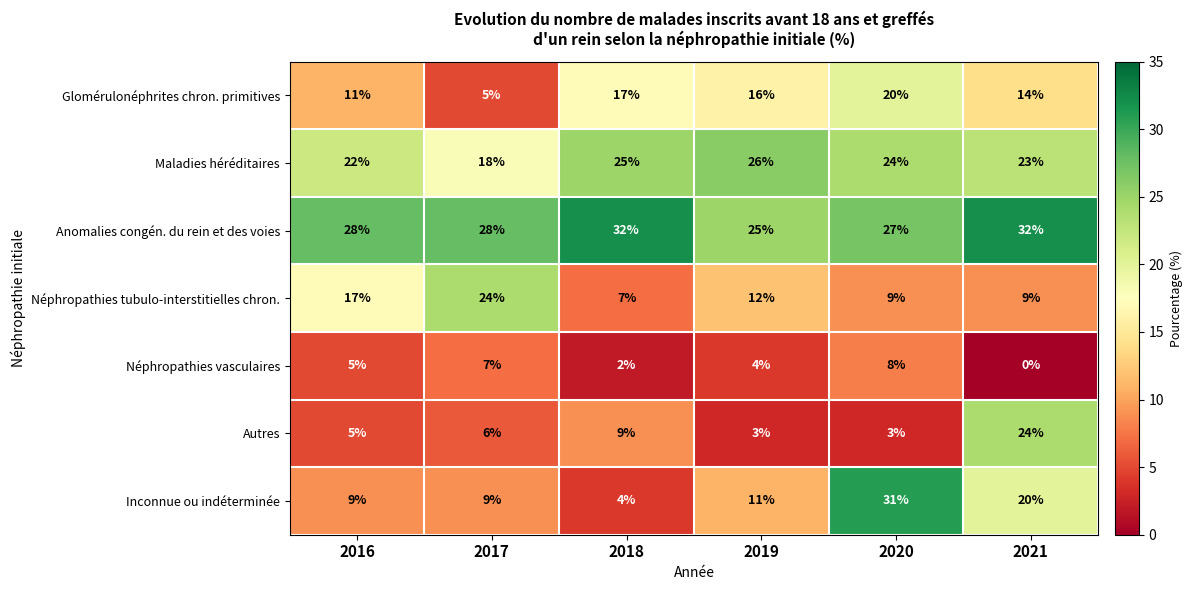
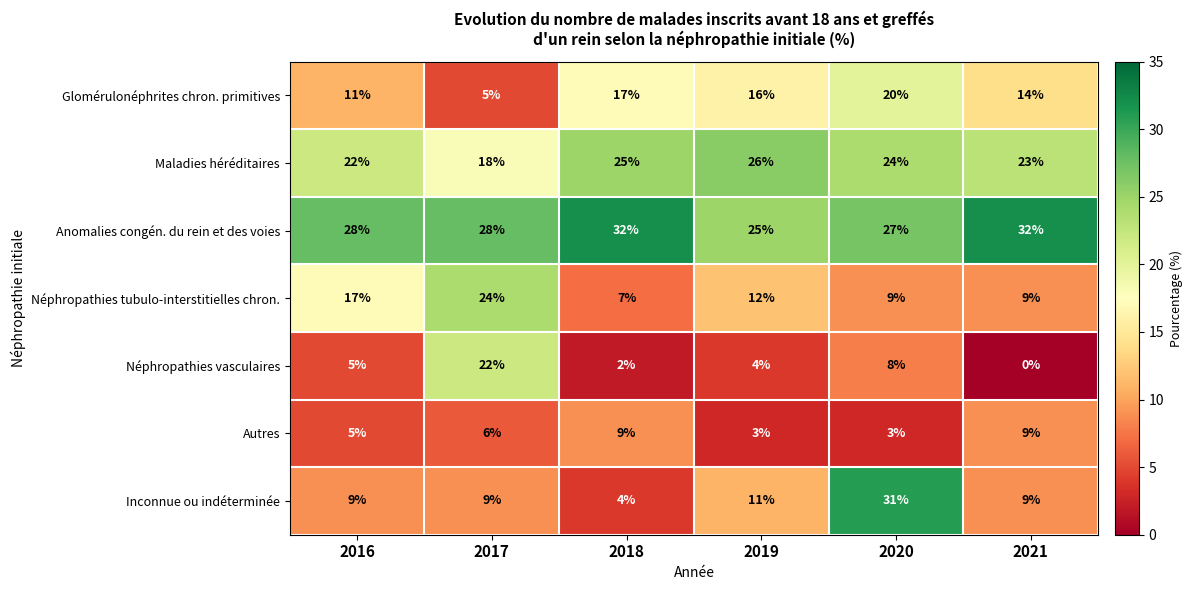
  {
    "Glomérulonéphrites chron. primitives": {
      "2016": "11%",
      "2017": "5%",
      "2018": "17%",
      "2019": "16%",
      "2020": "20%",
      "2021": "14%"
    },
    "Maladies héréditaires": {
      "2016": "22%",
      "2017": "18%",
      "2018": "25%",
      "2019": "26%",
      "2020": "24%",
      "2021": "23%"
    },
    "Anomalies congén. du rein et des voies": {
      "2016": "28%",
      "2017": "28%",
      "2018": "32%",
      "2019": "25%",
      "2020": "27%",
      "2021": "32%"
    },
    "Néphropathies tubulo-interstitielles chron.": {
      "2016": "17%",
      "2017": "24%",
      "2018": "7%",
      "2019": "12%",
      "2020": "9%",
      "2021": "9%"
    },
    "Néphropathies vasculaires": {
      "2016": "5%",
-     "2017": "7%",
+     "2017": "22%",
      "2018": "2%",
      "2019": "4%",
      "2020": "8%",
      "2021": "0%"
    },
    "Autres": {
      "2016": "5%",
      "2017": "6%",
      "2018": "9%",
      "2019": "3%",
      "2020": "3%",
-     "2021": "24%"
+     "2021": "9%"
    },
    "Inconnue ou indéterminée": {
      "2016": "9%",
      "2017": "9%",
      "2018": "4%",
      "2019": "11%",
      "2020": "31%",
-     "2021": "20%"
+     "2021": "9%"
    }
  }
